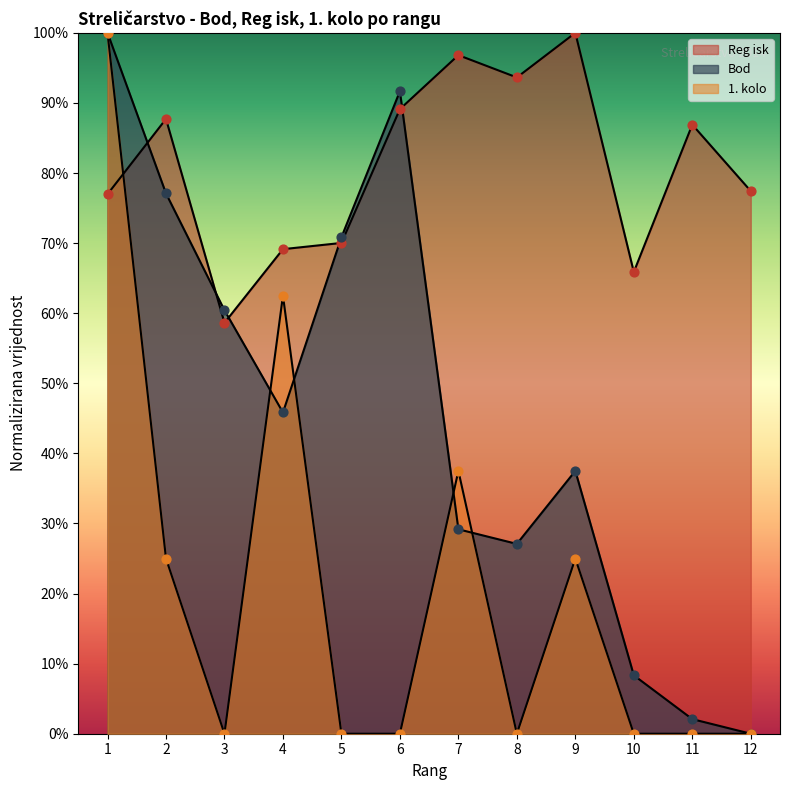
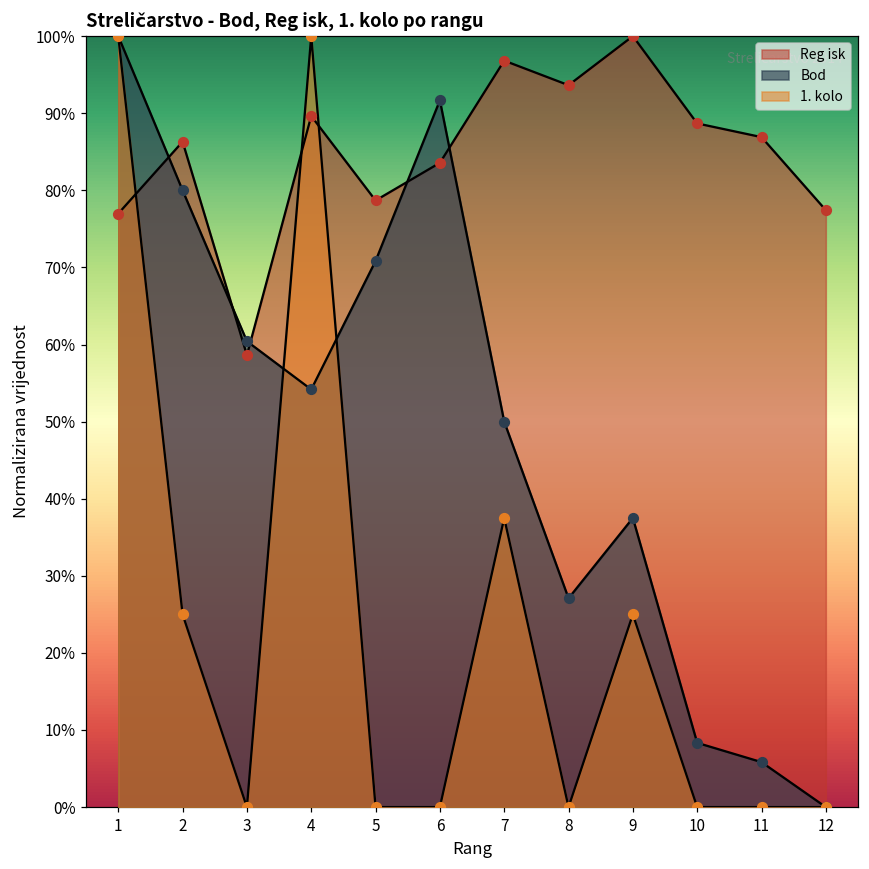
  {
    "Reg isk": {
      "1": "77%",
-     "2": "88%",
+     "2": "86%",
      "3": "59%",
-     "4": "69%",
-     "5": "70%",
-     "6": "89%",
+     "4": "90%",
+     "5": "79%",
+     "6": "84%",
      "7": "97%",
      "8": "94%",
      "9": "100%",
-     "10": "66%",
+     "10": "89%",
      "11": "87%",
      "12": "77%"
    },
    "Bod": {
-     "2": "77%",
+     "2": "80%",
      "3": "60%",
-     "4": "46%",
+     "4": "54%",
      "5": "71%",
      "6": "92%",
-     "7": "29%",
+     "7": "50%",
      "8": "27%",
      "9": "38%",
      "10": "8%",
-     "11": "2%"
+     "11": "6%"
    },
    "1. kolo": {
      "2": "25%",
      "3": "0%",
-     "4": "63%",
+     "4": "100%",
      "5": "0%",
      "6": "0%",
      "7": "38%",
      "8": "0%",
      "9": "25%",
      "10": "0%",
      "11": "0%"
    }
  }
